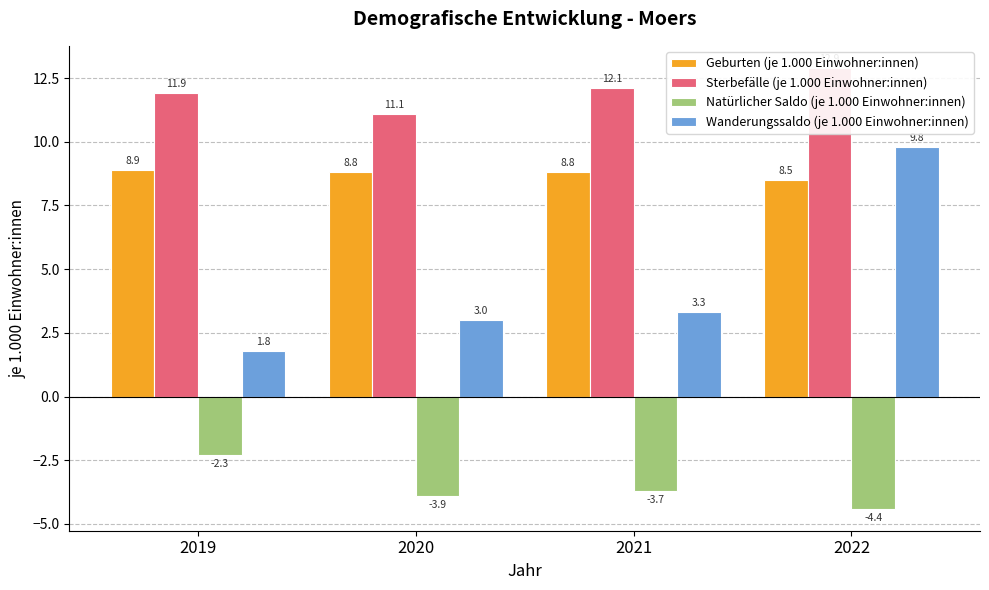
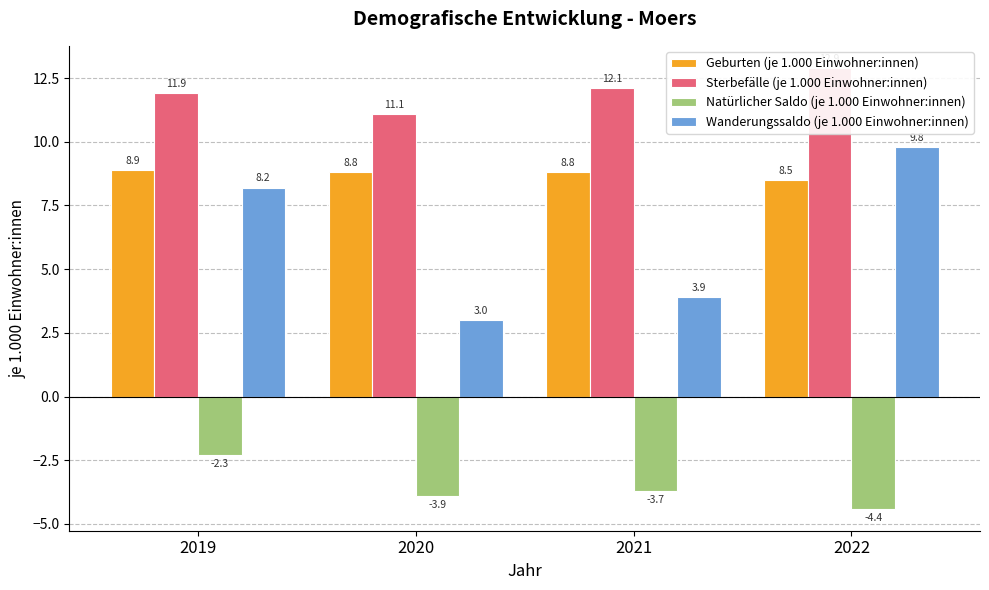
  {
    "Geburten (je 1.000 Einwohner:innen)": {
      "2019": 8.9,
      "2020": 8.8,
      "2021": 8.8,
      "2022": 8.5
    },
    "Sterbefälle (je 1.000 Einwohner:innen)": {
      "2019": 11.9,
      "2020": 11.1,
      "2021": 12.1
    },
    "Natürlicher Saldo (je 1.000 Einwohner:innen)": {
      "2019": -2.3,
      "2020": -3.9,
      "2021": -3.7,
      "2022": -4.4
    },
    "Wanderungssaldo (je 1.000 Einwohner:innen)": {
-     "2019": 1.8,
+     "2019": 8.2,
      "2020": 3.0,
-     "2021": 3.3
+     "2021": 3.9
    }
  }
